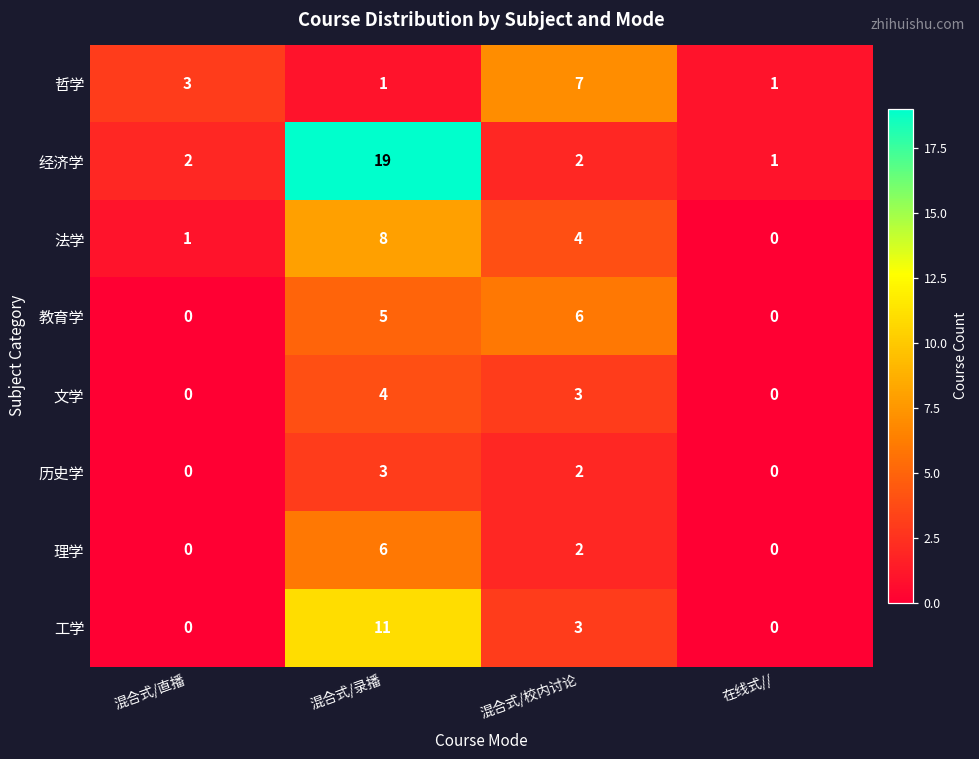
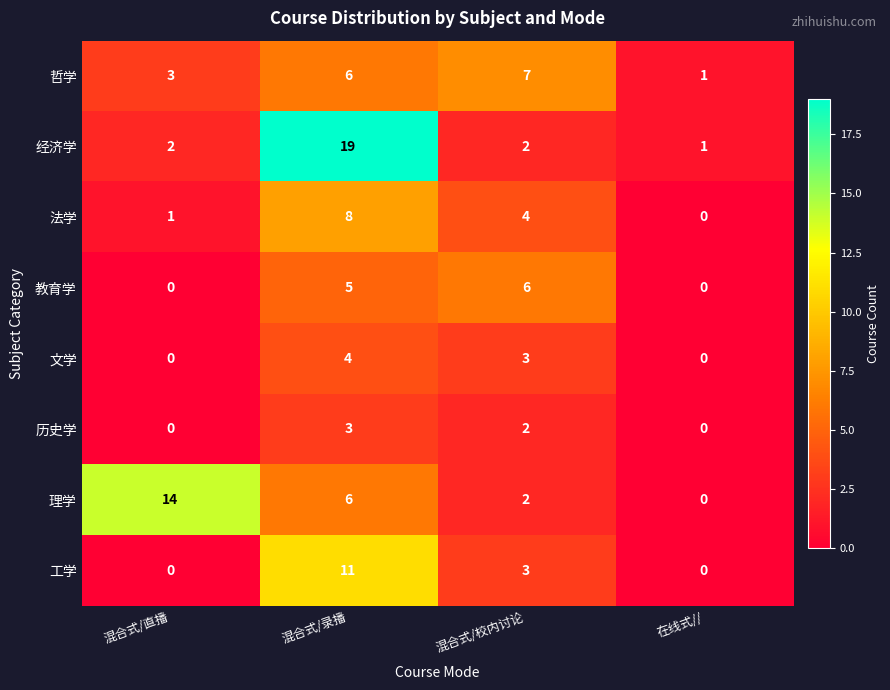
  {
    "哲学": {
      "混合式/直播": 3,
-     "混合式/录播": 1,
+     "混合式/录播": 6,
      "混合式/校内讨论": 7,
      "在线式//": 1
    },
    "经济学": {
      "混合式/直播": 2,
      "混合式/录播": 19,
      "混合式/校内讨论": 2,
      "在线式//": 1
    },
    "法学": {
      "混合式/直播": 1,
      "混合式/录播": 8,
      "混合式/校内讨论": 4,
      "在线式//": 0
    },
    "教育学": {
      "混合式/直播": 0,
      "混合式/录播": 5,
      "混合式/校内讨论": 6,
      "在线式//": 0
    },
    "文学": {
      "混合式/直播": 0,
      "混合式/录播": 4,
      "混合式/校内讨论": 3,
      "在线式//": 0
    },
    "历史学": {
      "混合式/直播": 0,
      "混合式/录播": 3,
      "混合式/校内讨论": 2,
      "在线式//": 0
    },
    "理学": {
-     "混合式/直播": 0,
+     "混合式/直播": 14,
      "混合式/录播": 6,
      "混合式/校内讨论": 2,
      "在线式//": 0
    },
    "工学": {
      "混合式/直播": 0,
      "混合式/录播": 11,
      "混合式/校内讨论": 3,
      "在线式//": 0
    }
  }
